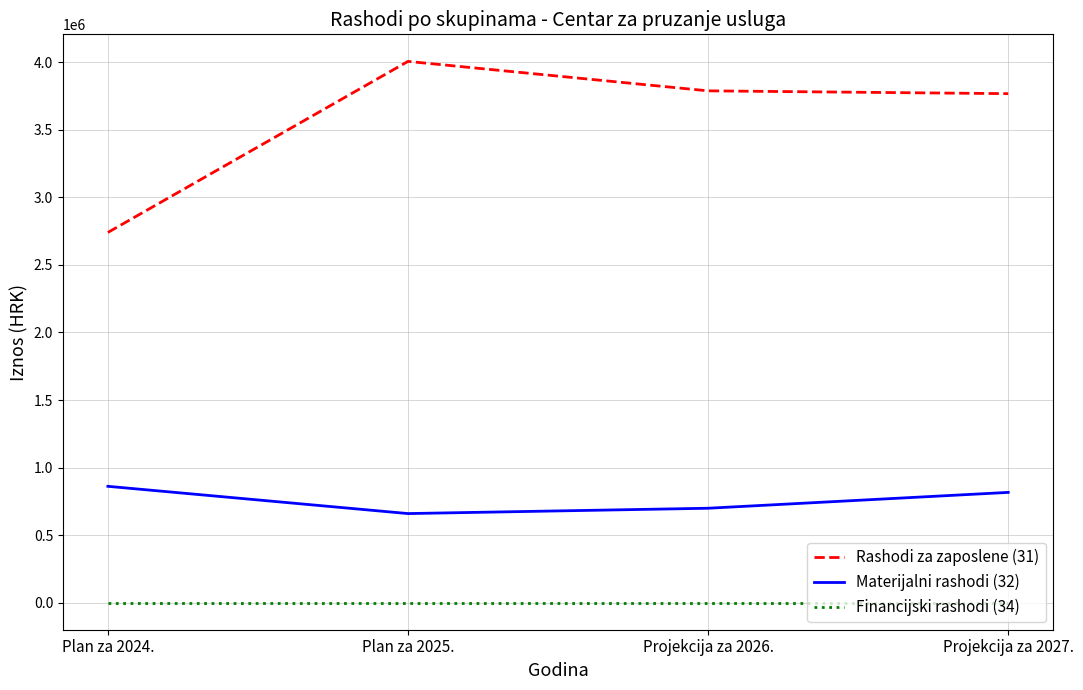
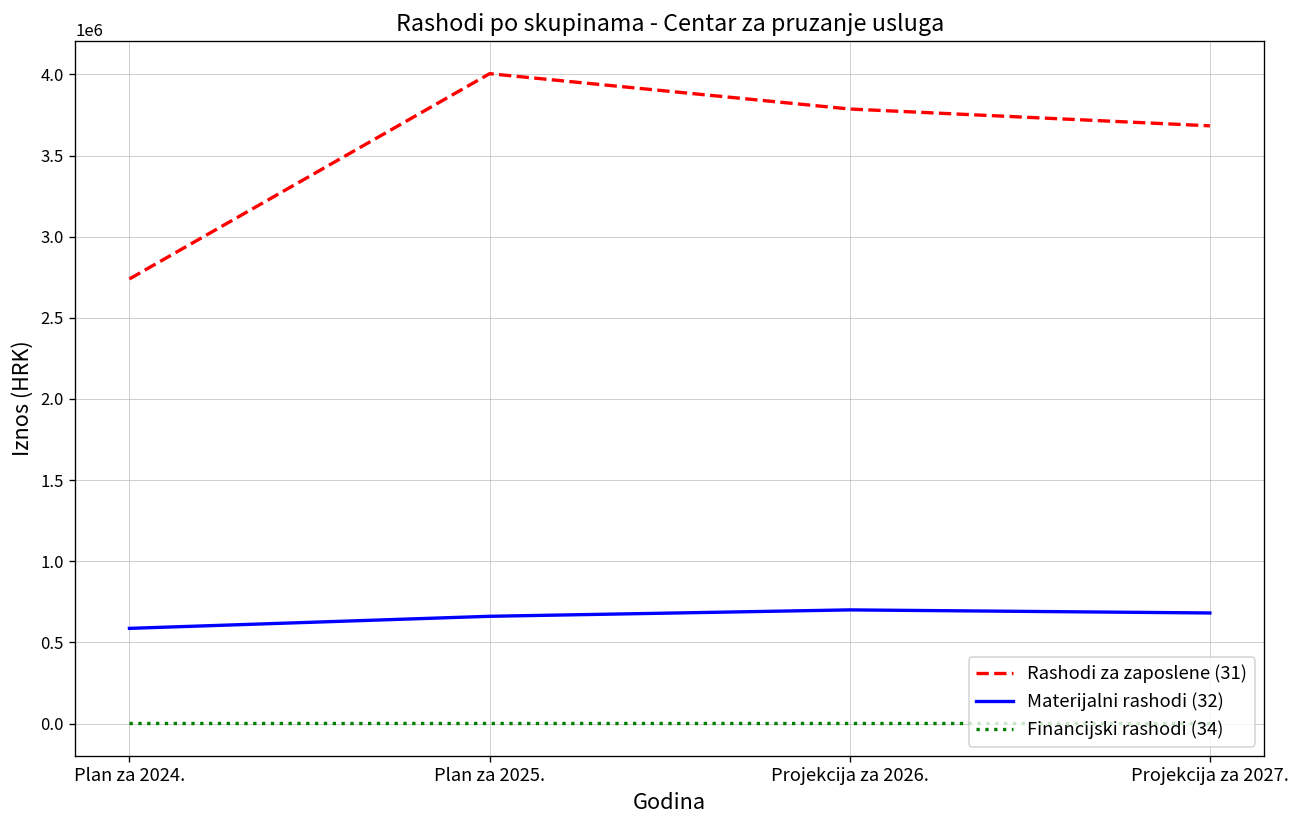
  {
    "Rashodi za zaposlene (31)": {
      "Plan za 2024.": 2740000,
      "Plan za 2025.": 4000000,
      "Projekcija za 2026.": 3790000,
-     "Projekcija za 2027.": 3770000
+     "Projekcija za 2027.": 3680000
    },
    "Materijalni rashodi (32)": {
-     "Plan za 2024.": 860000,
+     "Plan za 2024.": 590000,
      "Plan za 2025.": 660000,
      "Projekcija za 2026.": 700000,
-     "Projekcija za 2027.": 820000
+     "Projekcija za 2027.": 680000
    },
    "Financijski rashodi (34)": {
      "Plan za 2024.": 0,
      "Plan za 2025.": 0,
      "Projekcija za 2026.": 0
    }
  }
